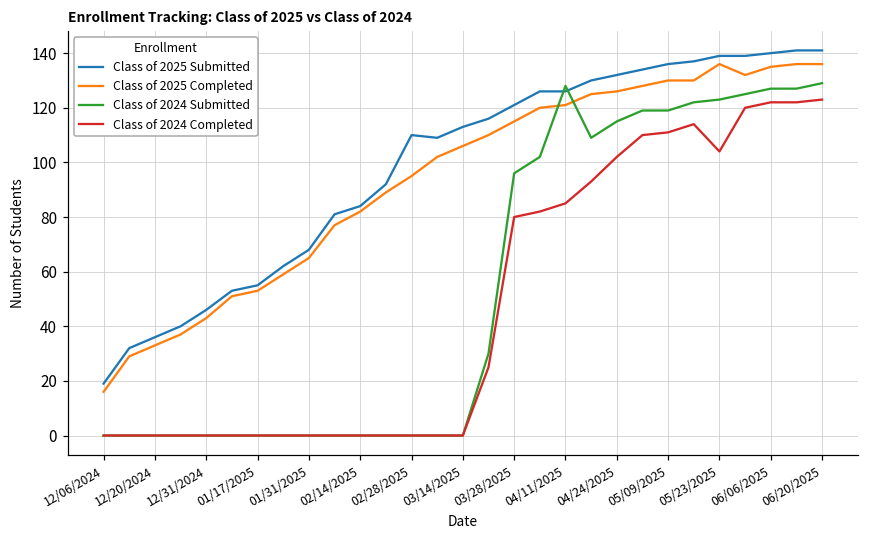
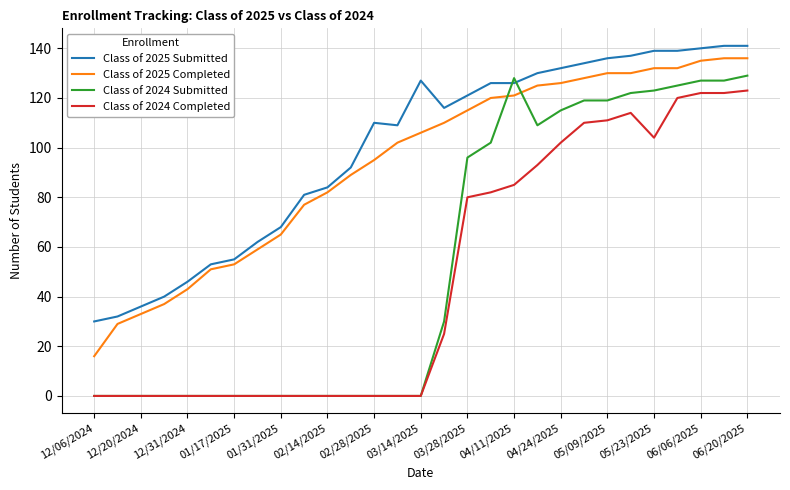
  {
    "Class of 2025 Submitted": {
-     "12/06/2024": 19,
+     "12/06/2024": 30,
      "12/20/2024": 36,
      "12/31/2024": 46,
      "01/17/2025": 55,
      "01/31/2025": 68,
      "02/14/2025": 84,
      "02/28/2025": 110,
-     "03/14/2025": 113,
+     "03/14/2025": 127,
      "03/28/2025": 121,
      "04/11/2025": 126,
      "04/24/2025": 132,
      "05/09/2025": 136,
      "05/23/2025": 139,
      "06/06/2025": 140,
      "06/20/2025": 141
    },
    "Class of 2025 Completed": {
      "12/06/2024": 16,
      "12/20/2024": 33,
      "12/31/2024": 43,
      "01/17/2025": 53,
      "01/31/2025": 65,
      "02/14/2025": 82,
      "02/28/2025": 95,
      "03/14/2025": 106,
      "03/28/2025": 115,
      "04/11/2025": 121,
      "04/24/2025": 126,
      "05/09/2025": 130,
-     "05/23/2025": 136,
+     "05/23/2025": 132,
      "06/06/2025": 135,
      "06/20/2025": 136
    },
    "Class of 2024 Submitted": {
      "03/28/2025": 96,
      "04/11/2025": 128,
      "04/24/2025": 115,
      "05/09/2025": 119,
      "05/23/2025": 123,
      "06/06/2025": 127,
      "06/20/2025": 129
    },
    "Class of 2024 Completed": {
      "03/28/2025": 80,
      "04/11/2025": 85,
      "04/24/2025": 102,
      "05/09/2025": 111,
      "05/23/2025": 104,
      "06/06/2025": 122,
      "06/20/2025": 123
    }
  }
